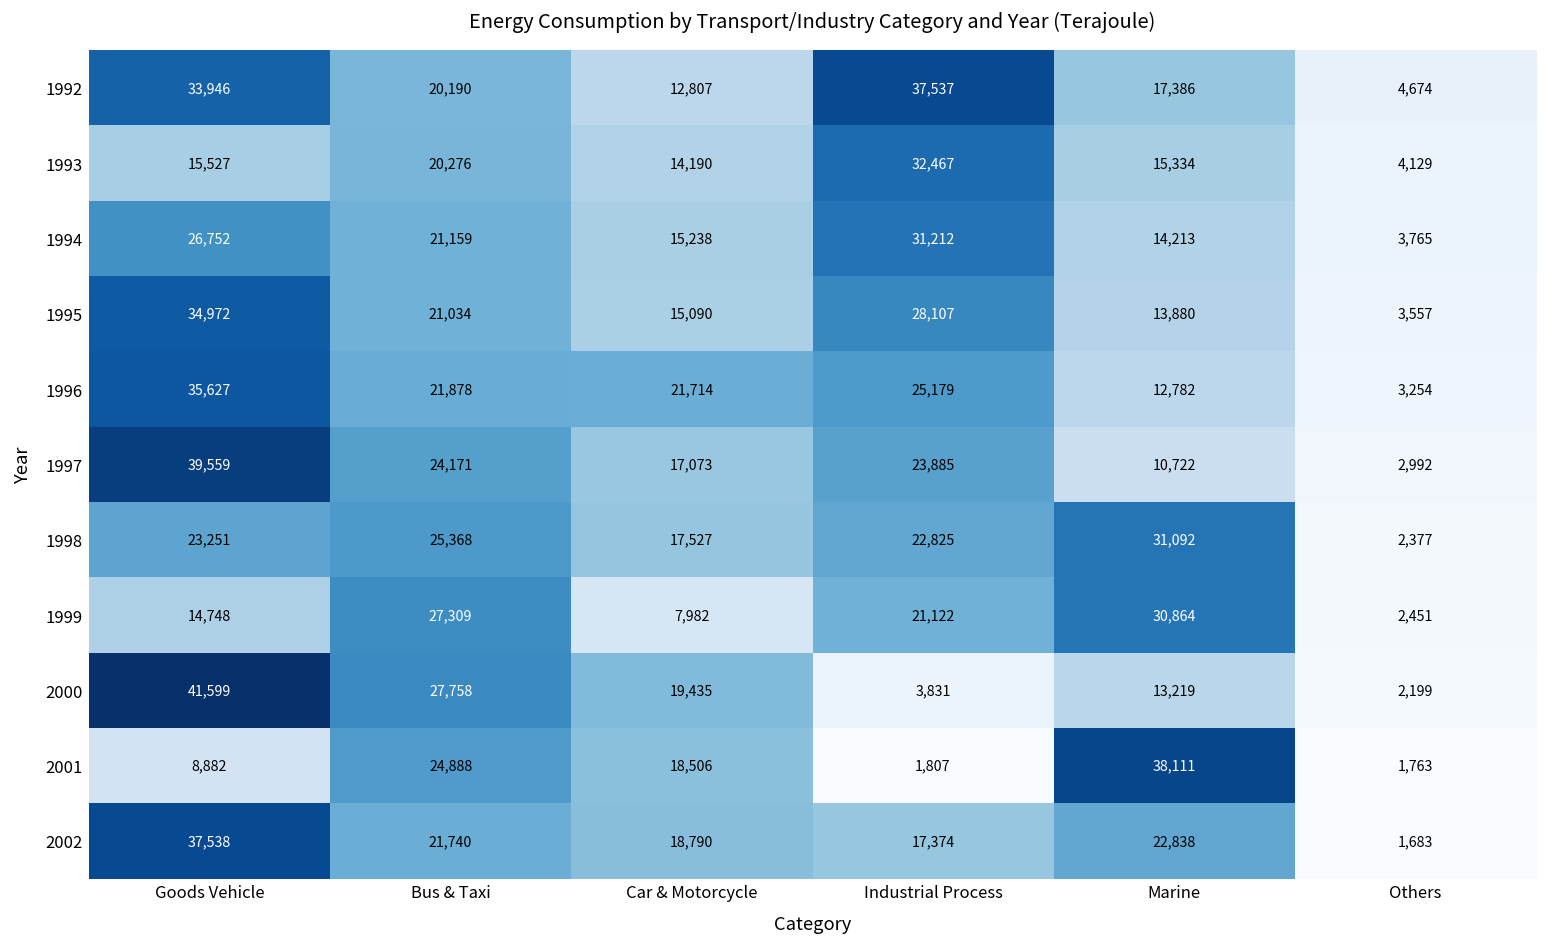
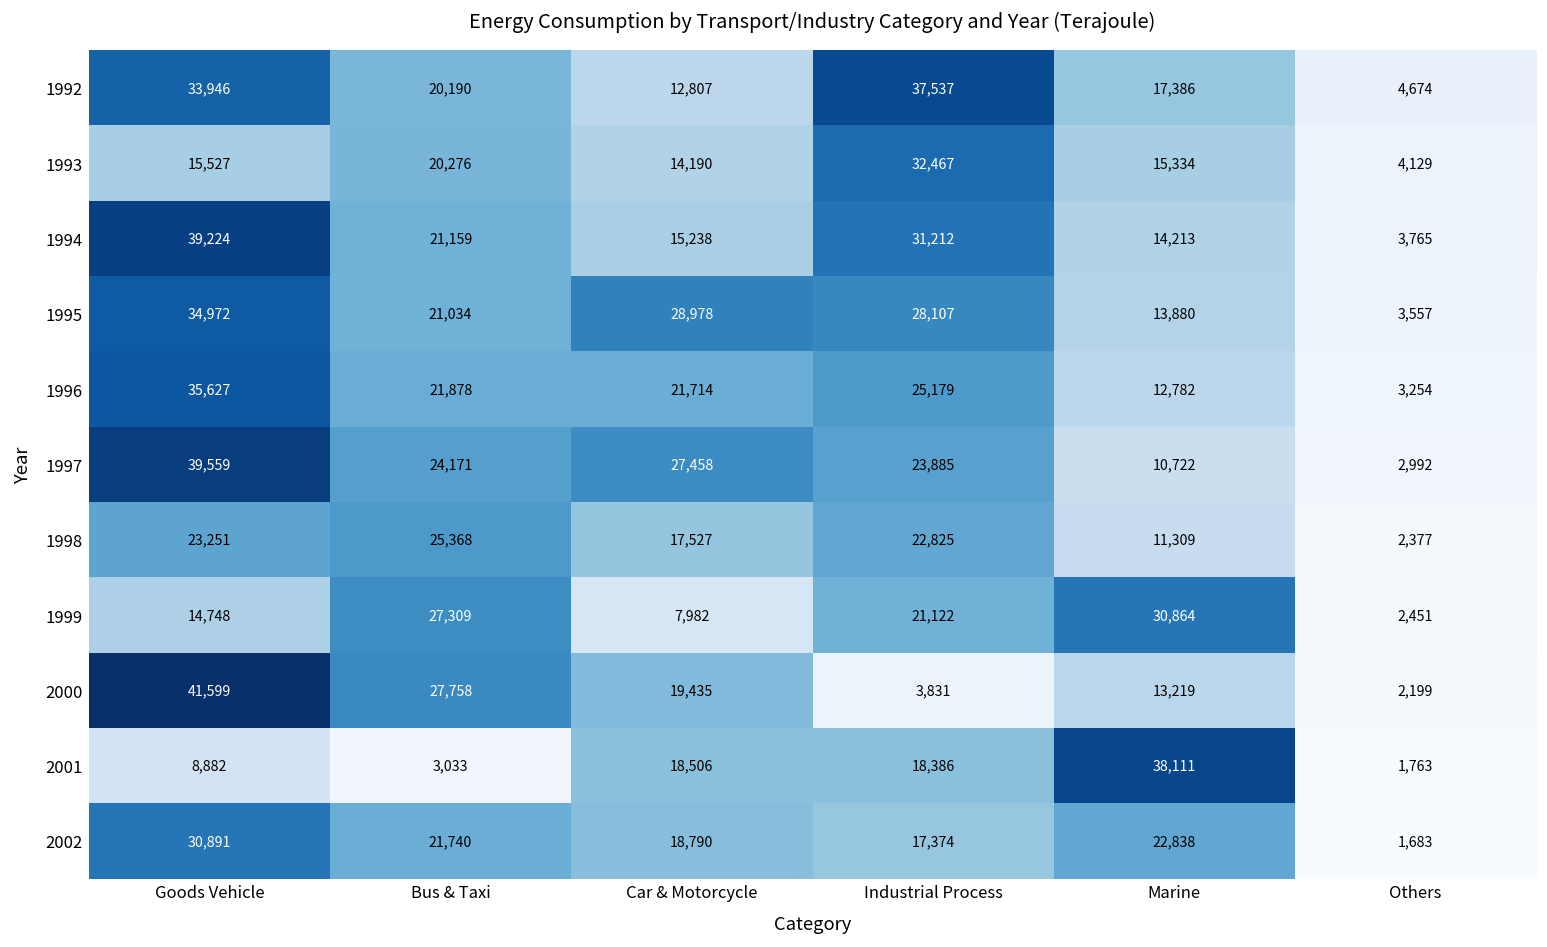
  {
    "1992": {
      "Goods Vehicle": "33,946",
      "Bus & Taxi": "20,190",
      "Car & Motorcycle": "12,807",
      "Industrial Process": "37,537",
      "Marine": "17,386",
      "Others": "4,674"
    },
    "1993": {
      "Goods Vehicle": "15,527",
      "Bus & Taxi": "20,276",
      "Car & Motorcycle": "14,190",
      "Industrial Process": "32,467",
      "Marine": "15,334",
      "Others": "4,129"
    },
    "1994": {
-     "Goods Vehicle": "26,752",
+     "Goods Vehicle": "39,224",
      "Bus & Taxi": "21,159",
      "Car & Motorcycle": "15,238",
      "Industrial Process": "31,212",
      "Marine": "14,213",
      "Others": "3,765"
    },
    "1995": {
      "Goods Vehicle": "34,972",
      "Bus & Taxi": "21,034",
-     "Car & Motorcycle": "15,090",
+     "Car & Motorcycle": "28,978",
      "Industrial Process": "28,107",
      "Marine": "13,880",
      "Others": "3,557"
    },
    "1996": {
      "Goods Vehicle": "35,627",
      "Bus & Taxi": "21,878",
      "Car & Motorcycle": "21,714",
      "Industrial Process": "25,179",
      "Marine": "12,782",
      "Others": "3,254"
    },
    "1997": {
      "Goods Vehicle": "39,559",
      "Bus & Taxi": "24,171",
-     "Car & Motorcycle": "17,073",
+     "Car & Motorcycle": "27,458",
      "Industrial Process": "23,885",
      "Marine": "10,722",
      "Others": "2,992"
    },
    "1998": {
      "Goods Vehicle": "23,251",
      "Bus & Taxi": "25,368",
      "Car & Motorcycle": "17,527",
      "Industrial Process": "22,825",
-     "Marine": "31,092",
+     "Marine": "11,309",
      "Others": "2,377"
    },
    "1999": {
      "Goods Vehicle": "14,748",
      "Bus & Taxi": "27,309",
      "Car & Motorcycle": "7,982",
      "Industrial Process": "21,122",
      "Marine": "30,864",
      "Others": "2,451"
    },
    "2000": {
      "Goods Vehicle": "41,599",
      "Bus & Taxi": "27,758",
      "Car & Motorcycle": "19,435",
      "Industrial Process": "3,831",
      "Marine": "13,219",
      "Others": "2,199"
    },
    "2001": {
      "Goods Vehicle": "8,882",
-     "Bus & Taxi": "24,888",
+     "Bus & Taxi": "3,033",
      "Car & Motorcycle": "18,506",
-     "Industrial Process": "1,807",
+     "Industrial Process": "18,386",
      "Marine": "38,111",
      "Others": "1,763"
    },
    "2002": {
-     "Goods Vehicle": "37,538",
+     "Goods Vehicle": "30,891",
      "Bus & Taxi": "21,740",
      "Car & Motorcycle": "18,790",
      "Industrial Process": "17,374",
      "Marine": "22,838",
      "Others": "1,683"
    }
  }
